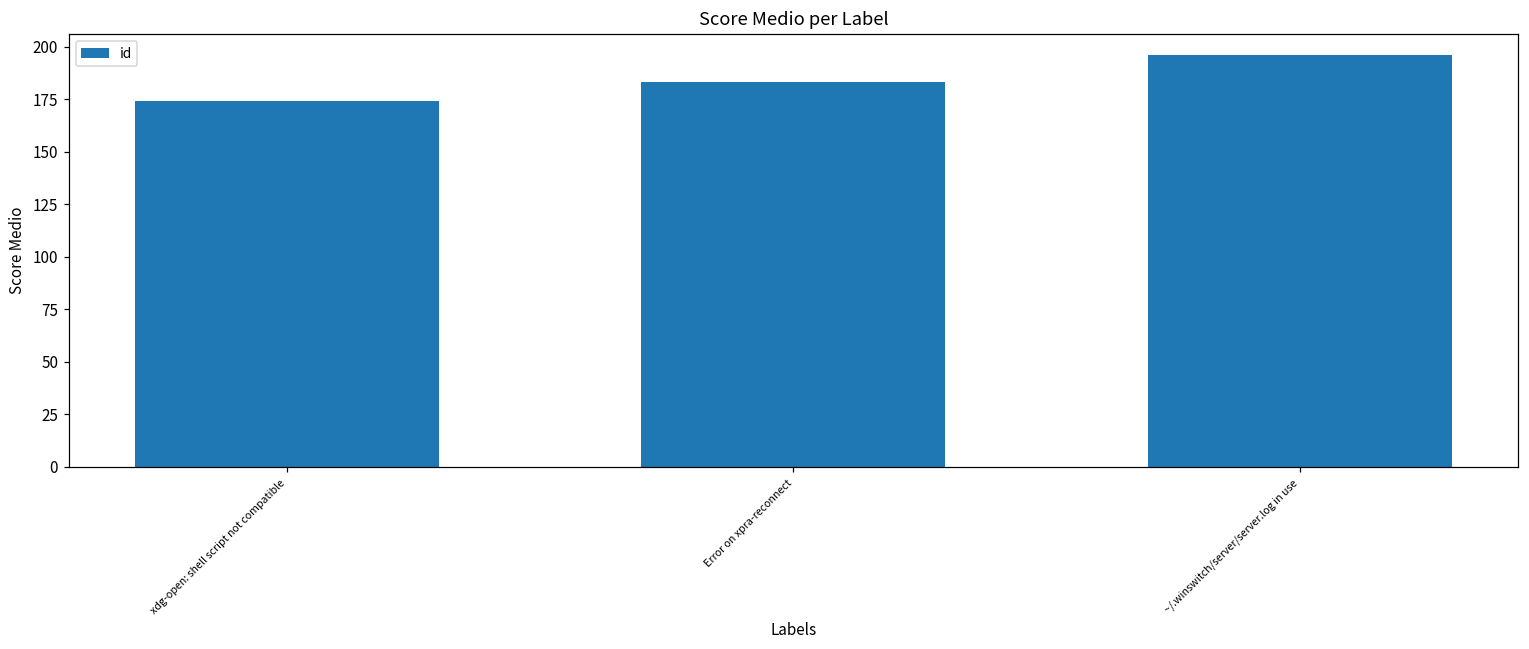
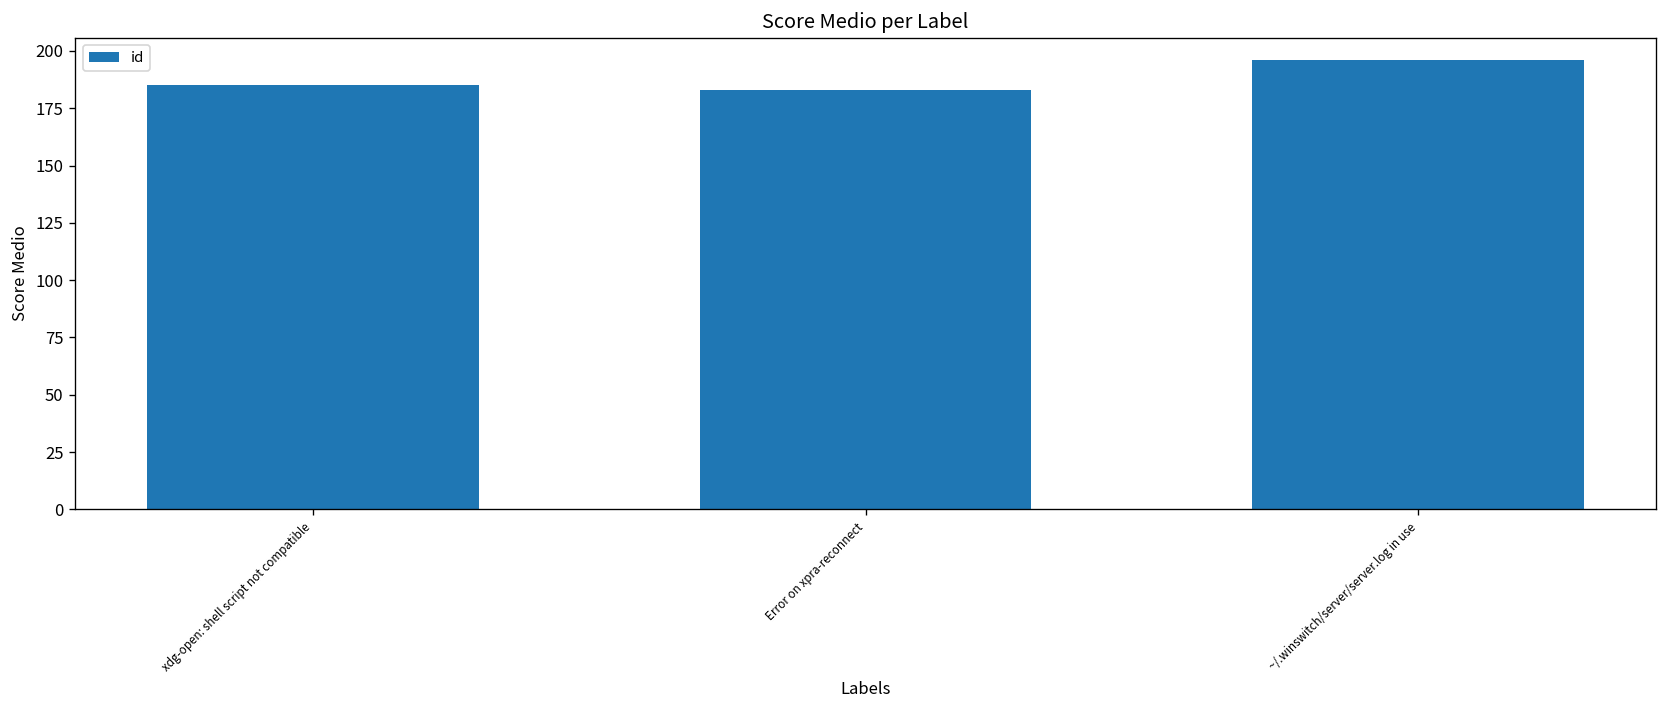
  {
-   "xdg-open: shell script not compatible": 174,
+   "xdg-open: shell script not compatible": 185,
    "Error on xpra-reconnect": 183,
    "~/.winswitch/server/server.log in use": 196
  }
